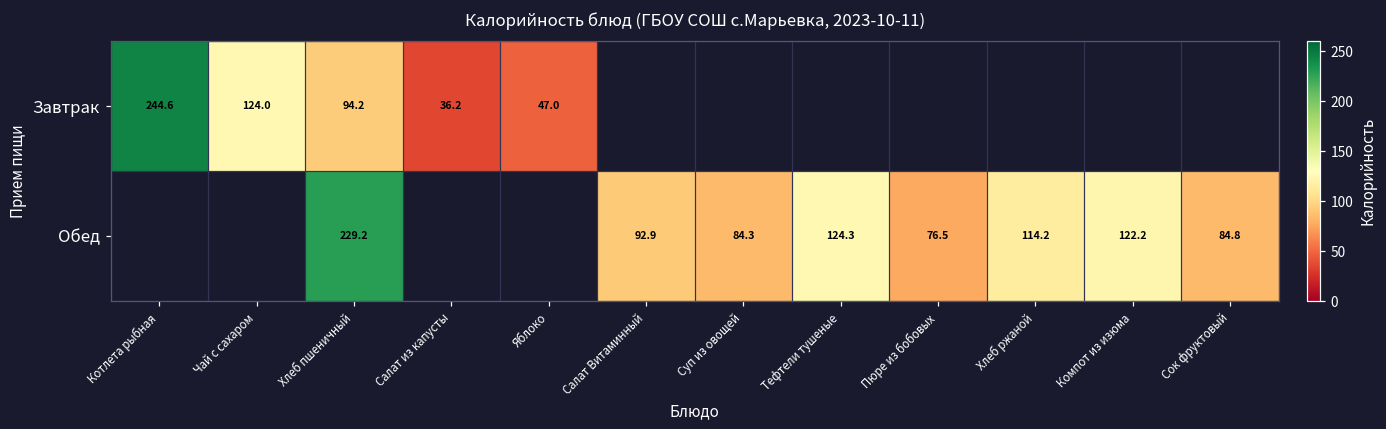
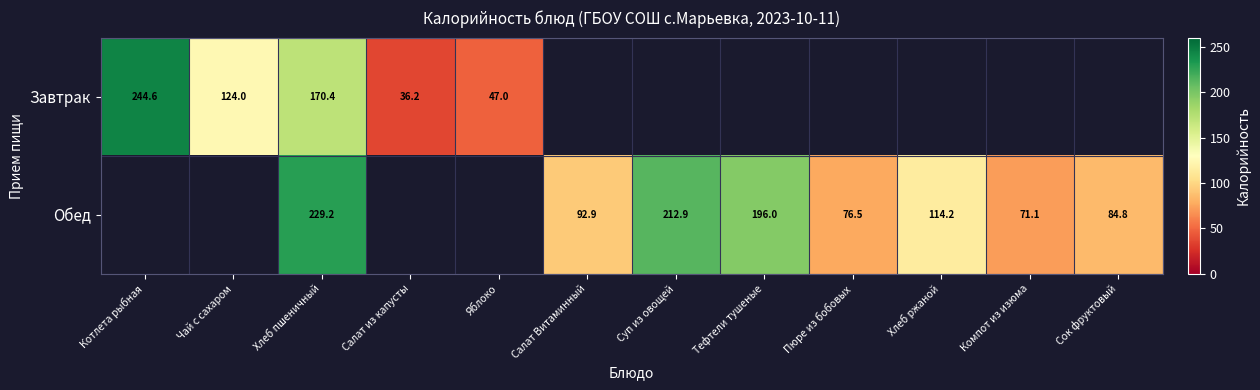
  {
    "Завтрак": {
      "Котлета рыбная": 244.6,
      "Чай с сахаром": 124.0,
-     "Хлеб пшеничный": 94.2,
+     "Хлеб пшеничный": 170.4,
      "Салат из капусты": 36.2,
      "Яблоко": 47.0
    },
    "Обед": {
      "Хлеб пшеничный": 229.2,
      "Салат Витаминный": 92.9,
-     "Суп из овощей": 84.3,
-     "Тефтели тушеные": 124.3,
+     "Суп из овощей": 212.9,
+     "Тефтели тушеные": 196.0,
      "Пюре из бобовых": 76.5,
      "Хлеб ржаной": 114.2,
-     "Компот из изюма": 122.2,
+     "Компот из изюма": 71.1,
      "Сок фруктовый": 84.8
    }
  }
